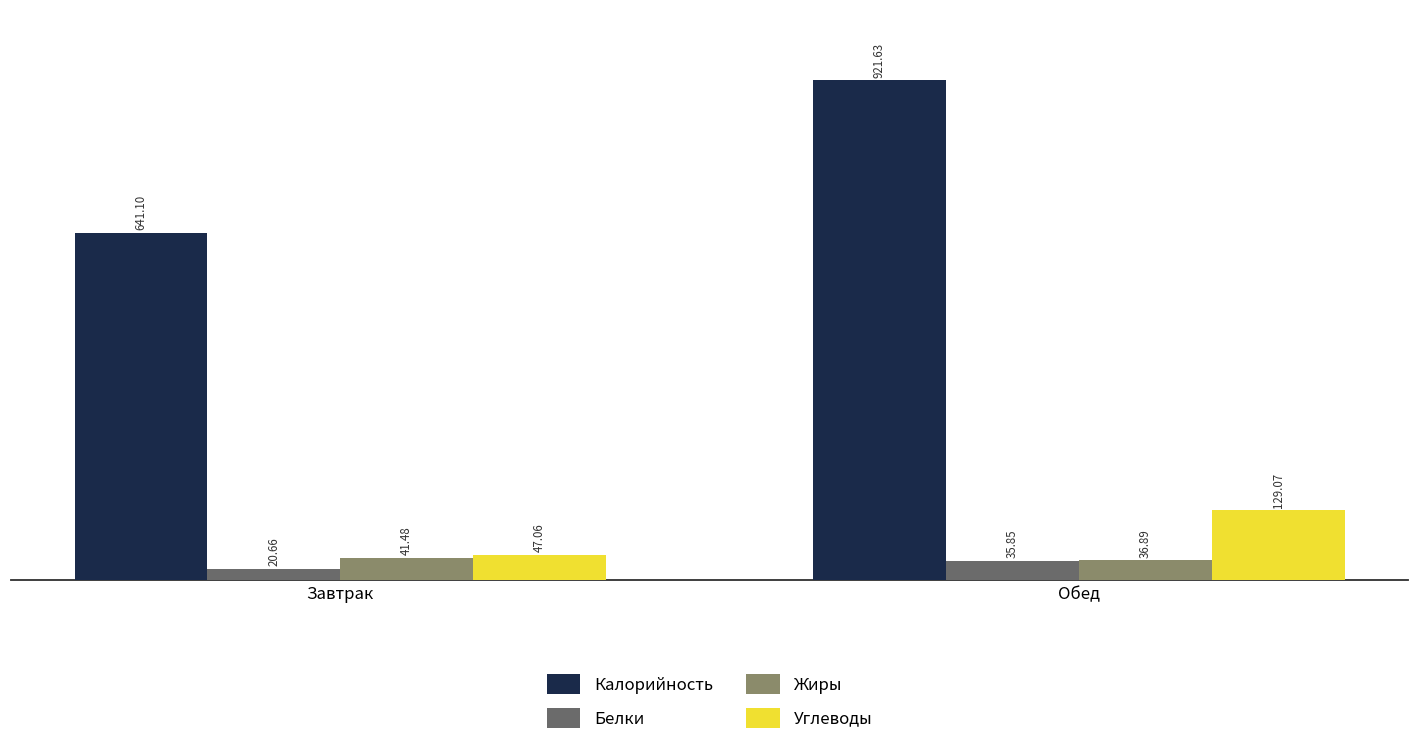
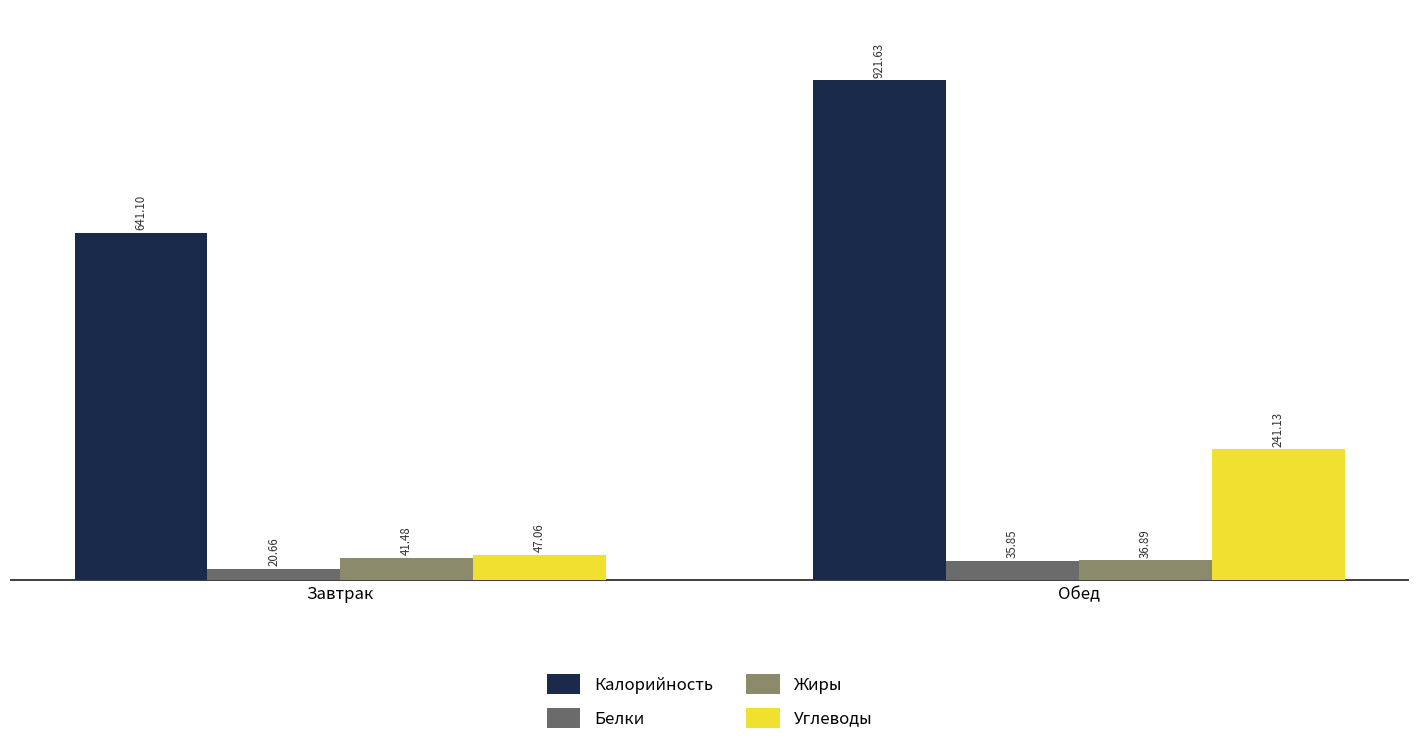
  {
    "Калорийность": {
      "Завтрак": 641.10,
      "Обед": 921.63
    },
    "Углеводы": {
      "Завтрак": 47.06,
-     "Обед": 129.07
+     "Обед": 241.13
    }
  }
